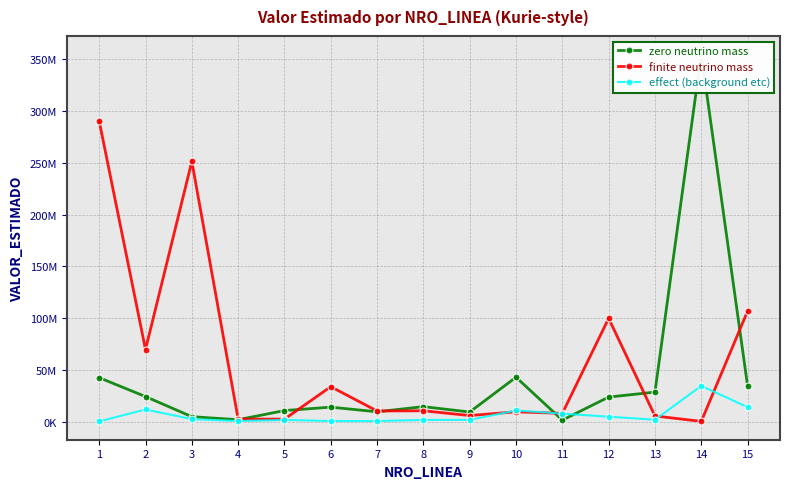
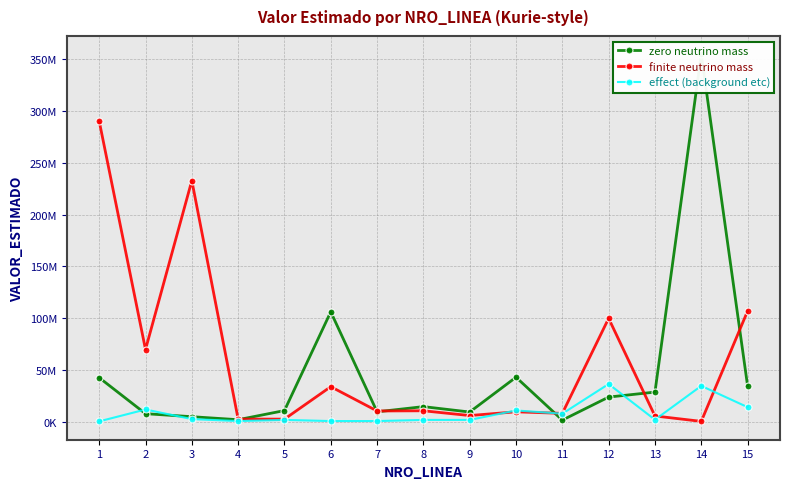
  {
    "zero neutrino mass": {
      "1": 43000000,
-     "2": 25000000,
+     "2": 8000000,
      "5": 11000000,
-     "6": 15000000,
+     "6": 106000000,
      "8": 15000000,
      "9": 10000000,
      "10": 43000000,
      "11": 2000000,
      "12": 24000000,
      "13": 29000000,
      "15": 35000000
    },
    "finite neutrino mass": {
      "1": 290000000,
      "2": 70000000,
-     "3": 251000000,
+     "3": 233000000,
      "6": 34000000,
      "8": 11000000,
      "9": 6000000,
      "12": 100000000,
      "13": 6000000,
      "14": 1000000,
      "15": 107000000
    },
    "effect (background etc)": {
      "1": 1000000,
      "2": 12000000,
      "6": 1000000,
      "7": 1000000,
      "8": 2000000,
      "9": 2000000,
-     "12": 5000000,
+     "12": 37000000,
      "13": 2000000,
      "14": 35000000,
      "15": 15000000
    }
  }
